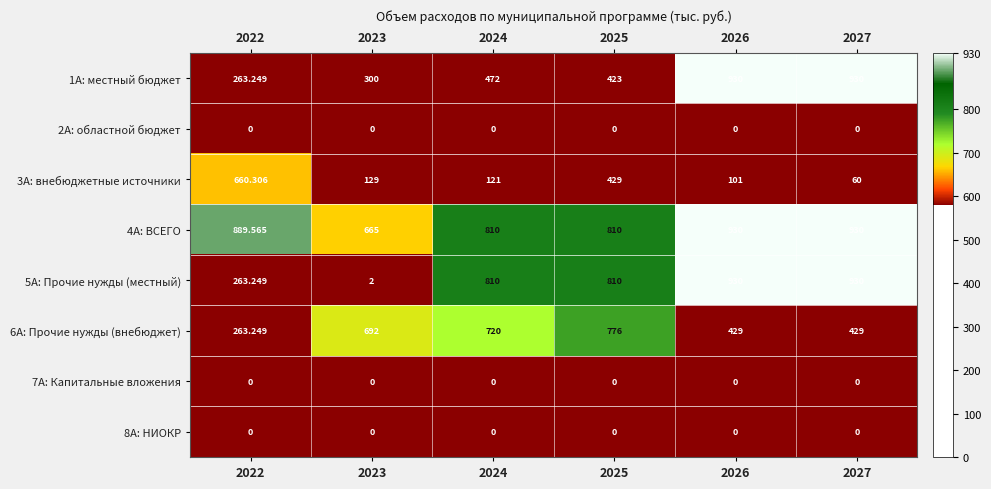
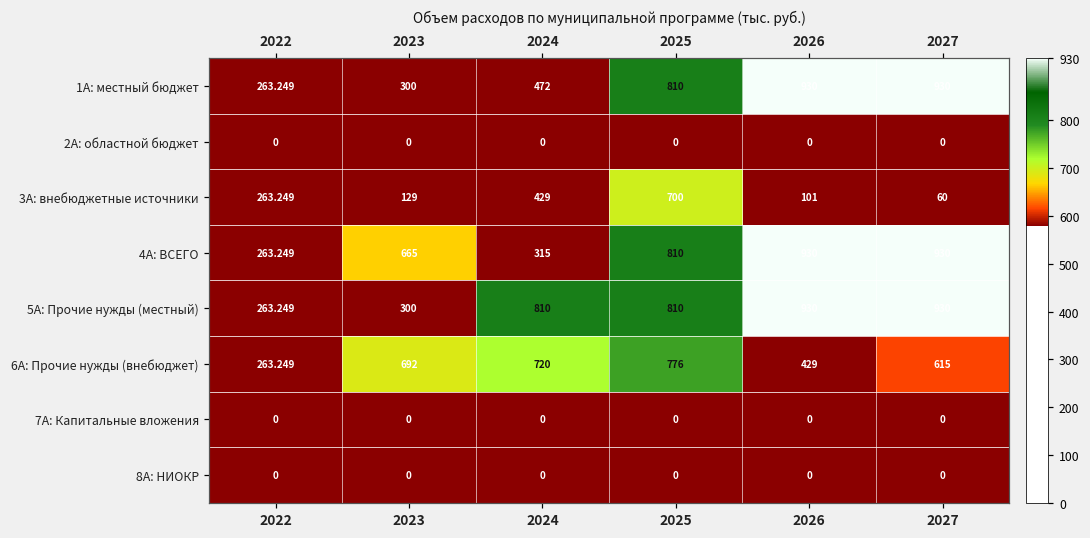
  {
    "1A: местный бюджет": {
      "2022": 263.249,
      "2023": 300,
      "2024": 472,
-     "2025": 423
+     "2025": 810
    },
    "2A: областной бюджет": {
      "2022": 0,
      "2023": 0,
      "2024": 0,
      "2025": 0,
      "2026": 0,
      "2027": 0
    },
    "3A: внебюджетные источники": {
-     "2022": 660.306,
+     "2022": 263.249,
      "2023": 129,
-     "2024": 121,
-     "2025": 429,
+     "2024": 429,
+     "2025": 700,
      "2026": 101,
      "2027": 60
    },
    "4A: ВСЕГО": {
-     "2022": 889.565,
+     "2022": 263.249,
      "2023": 665,
-     "2024": 810,
+     "2024": 315,
      "2025": 810
    },
    "5A: Прочие нужды (местный)": {
      "2022": 263.249,
-     "2023": 2,
+     "2023": 300,
      "2024": 810,
      "2025": 810
    },
    "6A: Прочие нужды (внебюджет)": {
      "2022": 263.249,
      "2023": 692,
      "2024": 720,
      "2025": 776,
      "2026": 429,
-     "2027": 429
+     "2027": 615
    },
    "7A: Капитальные вложения": {
      "2022": 0,
      "2023": 0,
      "2024": 0,
      "2025": 0,
      "2026": 0,
      "2027": 0
    },
    "8A: НИОКР": {
      "2022": 0,
      "2023": 0,
      "2024": 0,
      "2025": 0,
      "2026": 0,
      "2027": 0
    }
  }
